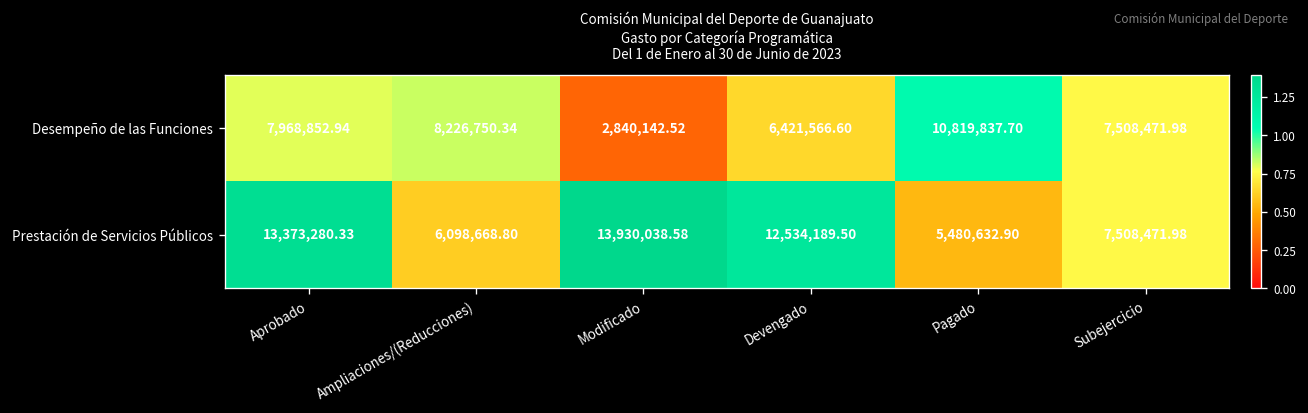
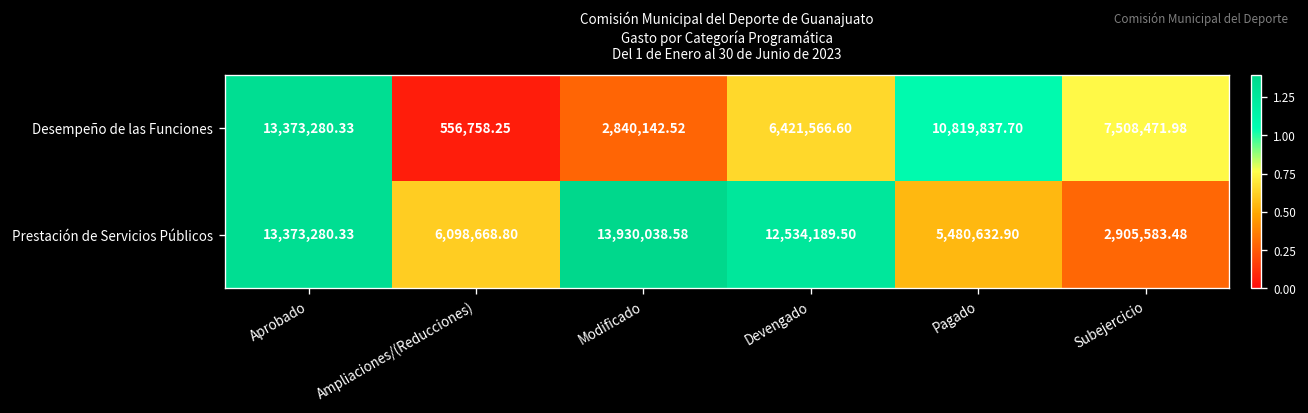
  {
    "Desempeño de las Funciones": {
-     "Aprobado": "7,968,852.94",
-     "Ampliaciones/(Reducciones)": "8,226,750.34",
+     "Aprobado": "13,373,280.33",
+     "Ampliaciones/(Reducciones)": "556,758.25",
      "Modificado": "2,840,142.52",
      "Devengado": "6,421,566.60",
      "Pagado": "10,819,837.70",
      "Subejercicio": "7,508,471.98"
    },
    "Prestación de Servicios Públicos": {
      "Aprobado": "13,373,280.33",
      "Ampliaciones/(Reducciones)": "6,098,668.80",
      "Modificado": "13,930,038.58",
      "Devengado": "12,534,189.50",
      "Pagado": "5,480,632.90",
-     "Subejercicio": "7,508,471.98"
+     "Subejercicio": "2,905,583.48"
    }
  }
